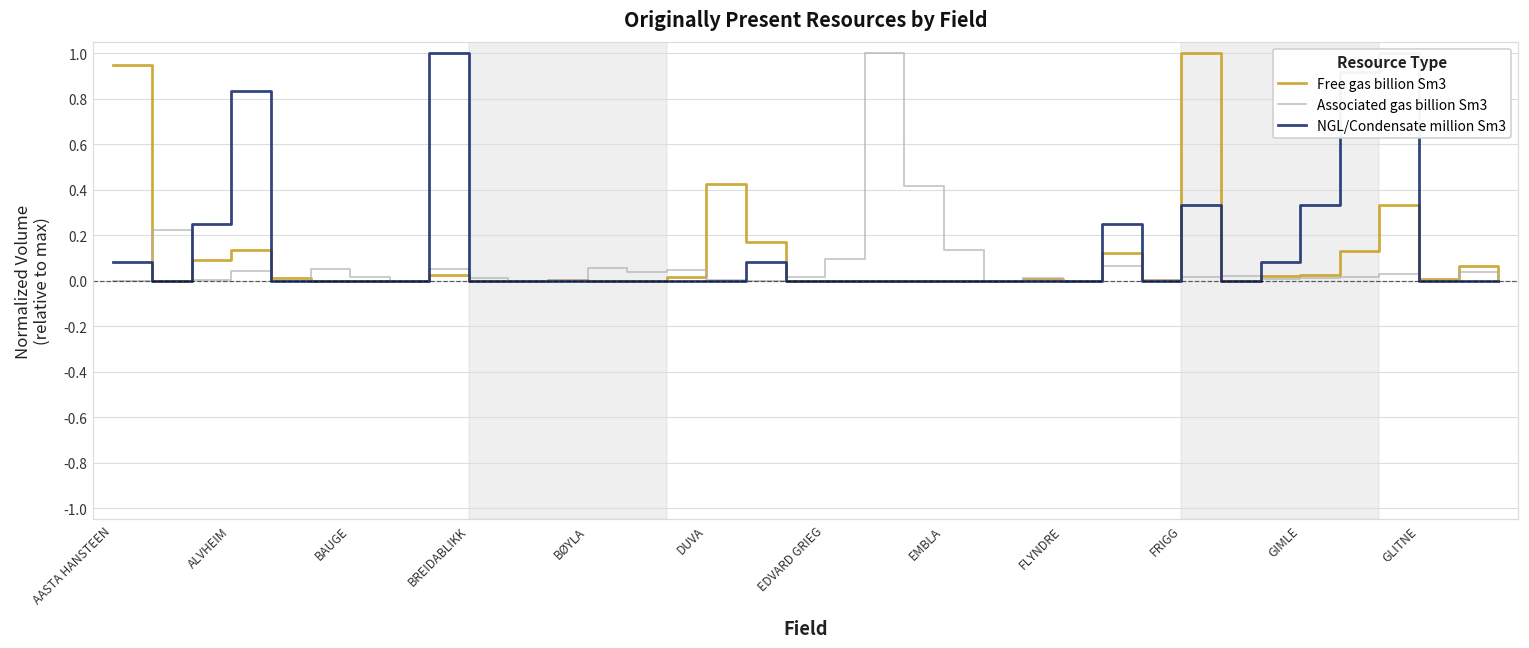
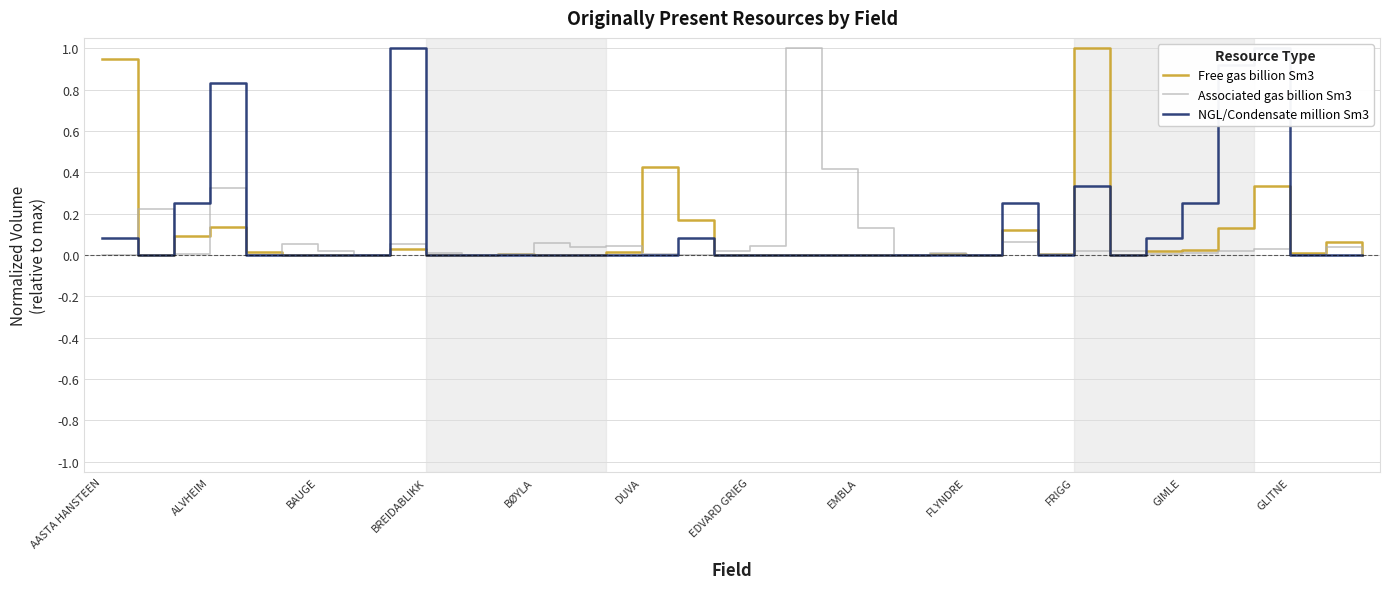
  {
    "Free gas billion Sm3": {
      "AASTA HANSTEEN": 0.95,
      "ALVHEIM": 0.13,
      "DUVA": 0.42,
      "FRIGG": 1.00,
      "GIMLE": 0.02
    },
    "Associated gas billion Sm3": {
      "AASTA HANSTEEN": 0.00,
-     "ALVHEIM": 0.04,
+     "ALVHEIM": 0.33,
      "BAUGE": 0.02,
      "BØYLA": 0.06,
-     "EDVARD GRIEG": 0.09,
+     "EDVARD GRIEG": 0.04,
      "EMBLA": 0.13,
      "FRIGG": 0.02,
      "GIMLE": 0.01
    },
    "NGL/Condensate million Sm3": {
      "AASTA HANSTEEN": 0.08,
      "ALVHEIM": 0.83,
      "FRIGG": 0.33,
-     "GIMLE": 0.33
+     "GIMLE": 0.25
    }
  }
